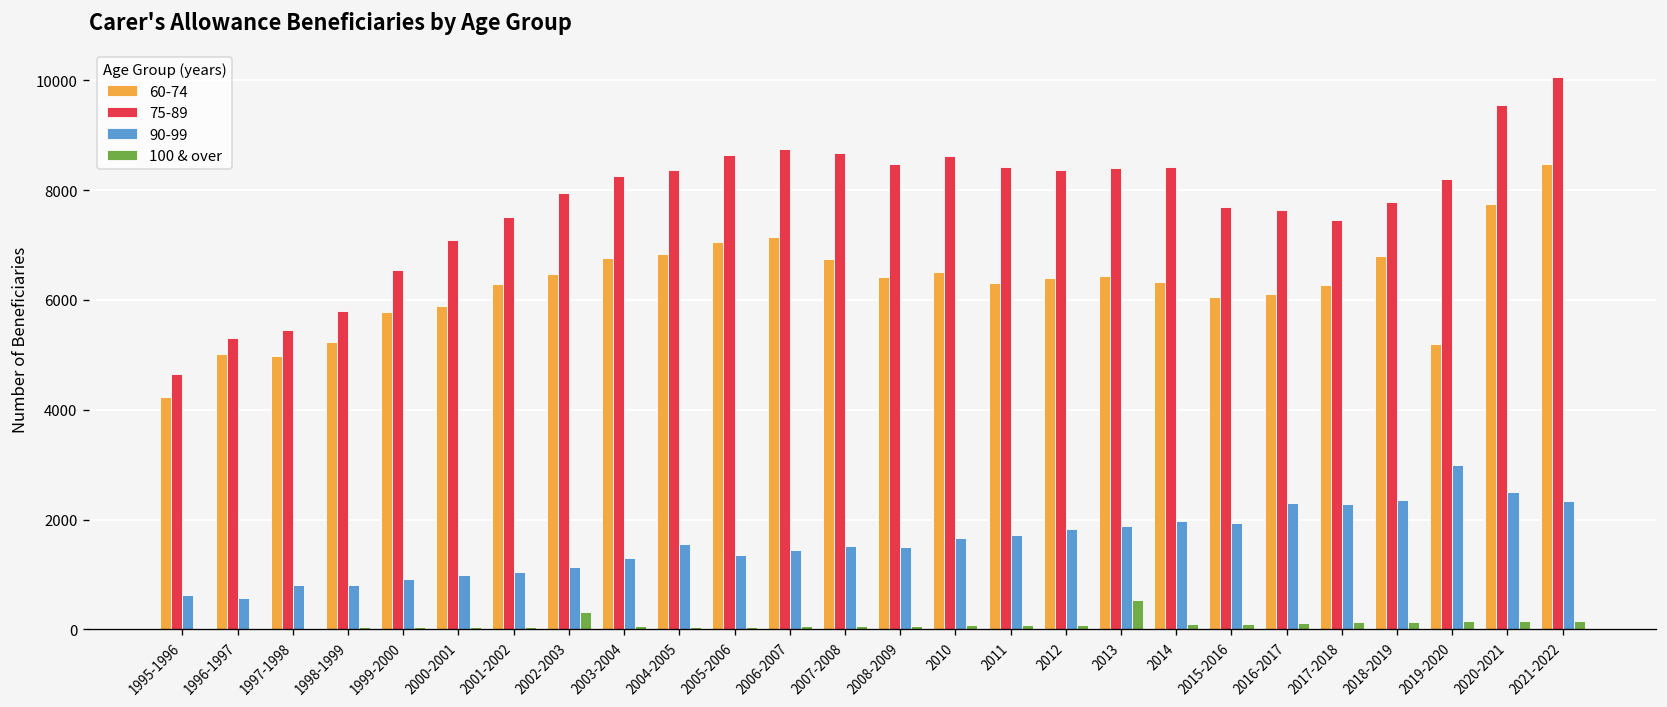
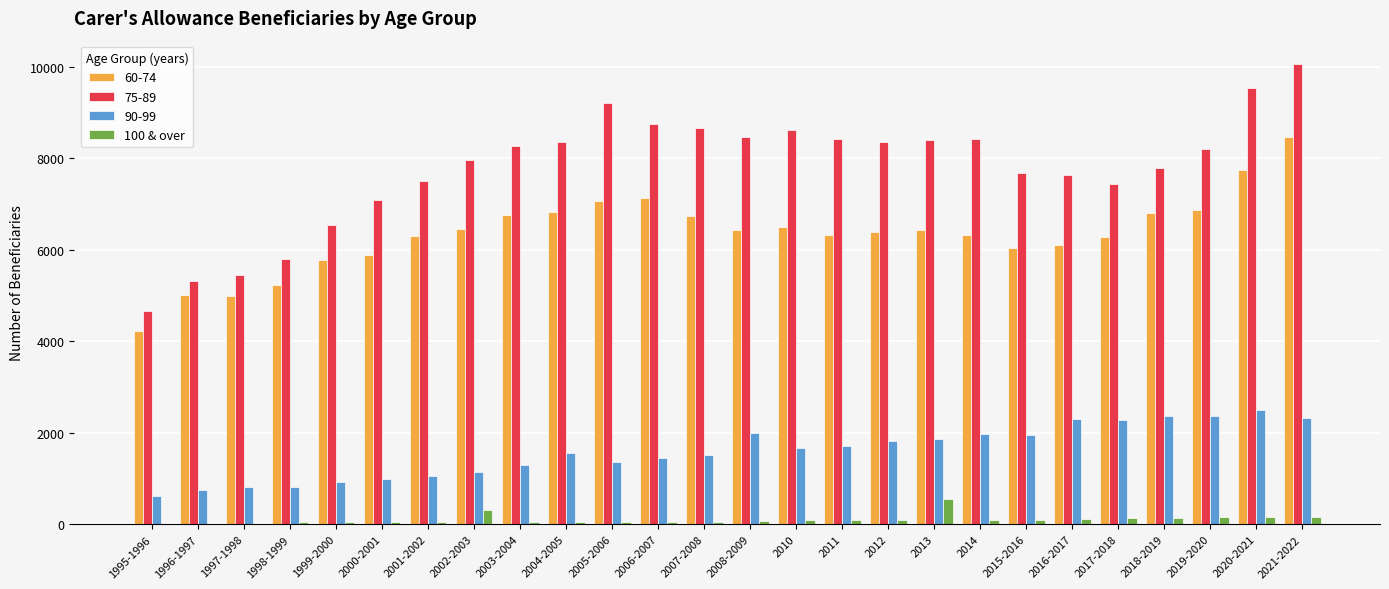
  {
    "60-74": {
      "1995-1996": 4200,
      "1996-1997": 5000,
      "1997-1998": 5000,
      "1998-1999": 5200,
      "1999-2000": 5800,
      "2000-2001": 5900,
      "2001-2002": 6300,
      "2002-2003": 6500,
      "2003-2004": 6800,
      "2004-2005": 6800,
      "2005-2006": 7100,
      "2006-2007": 7100,
      "2007-2008": 6700,
      "2008-2009": 6400,
      "2010": 6500,
      "2011": 6300,
      "2012": 6400,
      "2013": 6400,
      "2014": 6300,
      "2015-2016": 6000,
      "2016-2017": 6100,
      "2017-2018": 6300,
      "2018-2019": 6800,
-     "2019-2020": 5200,
+     "2019-2020": 6900,
      "2020-2021": 7700,
      "2021-2022": 8500
    },
    "75-89": {
      "1995-1996": 4700,
      "1996-1997": 5300,
      "1997-1998": 5500,
      "1998-1999": 5800,
      "1999-2000": 6500,
      "2000-2001": 7100,
      "2001-2002": 7500,
      "2002-2003": 8000,
      "2003-2004": 8300,
      "2004-2005": 8400,
-     "2005-2006": 8600,
+     "2005-2006": 9200,
      "2006-2007": 8800,
      "2007-2008": 8700,
      "2008-2009": 8500,
      "2010": 8600,
      "2011": 8400,
      "2012": 8400,
      "2013": 8400,
      "2014": 8400,
      "2015-2016": 7700,
      "2016-2017": 7600,
      "2017-2018": 7400,
      "2018-2019": 7800,
      "2019-2020": 8200,
      "2020-2021": 9500,
      "2021-2022": 10100
    },
    "90-99": {
      "1995-1996": 600,
-     "1996-1997": 600,
+     "1996-1997": 700,
      "1997-1998": 800,
      "1998-1999": 800,
      "1999-2000": 900,
      "2000-2001": 1000,
      "2001-2002": 1100,
      "2002-2003": 1100,
      "2003-2004": 1300,
      "2004-2005": 1600,
      "2005-2006": 1400,
      "2006-2007": 1400,
      "2007-2008": 1500,
-     "2008-2009": 1500,
+     "2008-2009": 2000,
      "2010": 1700,
      "2011": 1700,
      "2012": 1800,
      "2013": 1900,
      "2014": 2000,
      "2015-2016": 1900,
      "2016-2017": 2300,
      "2017-2018": 2300,
      "2018-2019": 2400,
-     "2019-2020": 3000,
+     "2019-2020": 2400,
      "2020-2021": 2500,
      "2021-2022": 2300
    },
    "100 & over": {
      "1995-1996": 0,
      "1996-1997": 0,
      "1997-1998": 0,
      "2002-2003": 300,
      "2003-2004": 100,
      "2006-2007": 100,
      "2007-2008": 100,
      "2008-2009": 100,
      "2010": 100,
      "2011": 100,
      "2012": 100,
      "2013": 500,
      "2014": 100,
      "2015-2016": 100,
      "2016-2017": 100,
      "2017-2018": 100,
      "2018-2019": 100,
      "2019-2020": 200,
      "2020-2021": 200,
      "2021-2022": 200
    }
  }
